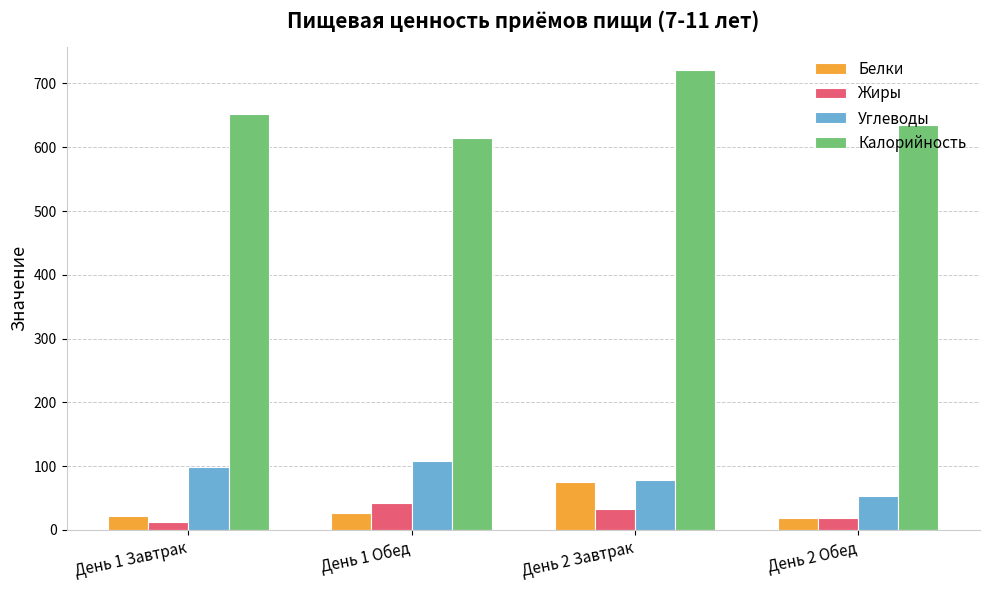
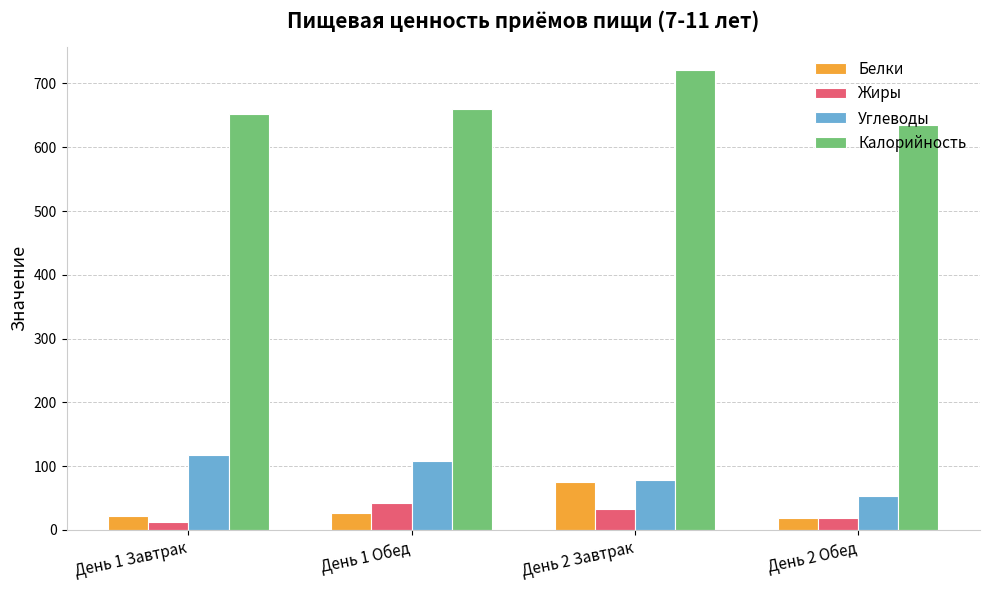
  {
    "Белки": {
      "День 1 Завтрак": 20,
      "День 1 Обед": 30,
      "День 2 Завтрак": 80,
      "День 2 Обед": 20
    },
    "Жиры": {
      "День 1 Завтрак": 10,
      "День 1 Обед": 40,
      "День 2 Завтрак": 30,
      "День 2 Обед": 20
    },
    "Углеводы": {
-     "День 1 Завтрак": 100,
+     "День 1 Завтрак": 120,
      "День 1 Обед": 110,
      "День 2 Завтрак": 80,
      "День 2 Обед": 50
    },
    "Калорийность": {
      "День 1 Завтрак": 650,
-     "День 1 Обед": 620,
+     "День 1 Обед": 660,
      "День 2 Завтрак": 720,
      "День 2 Обед": 630
    }
  }
